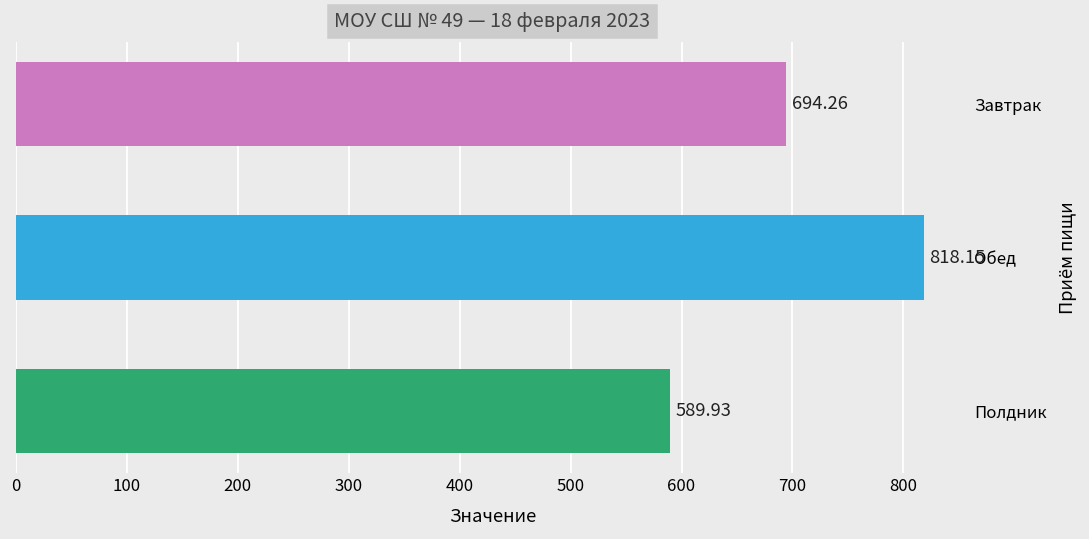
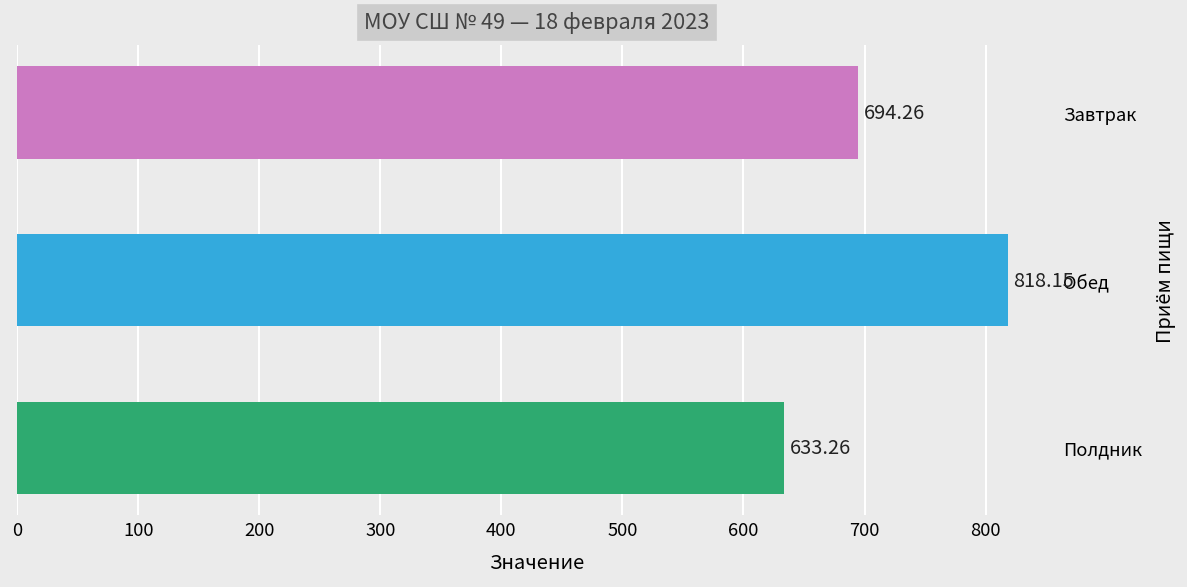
  {
    "Завтрак": 694.26,
    "Обед": 818.15,
-   "Полдник": 589.93
+   "Полдник": 633.26
  }
